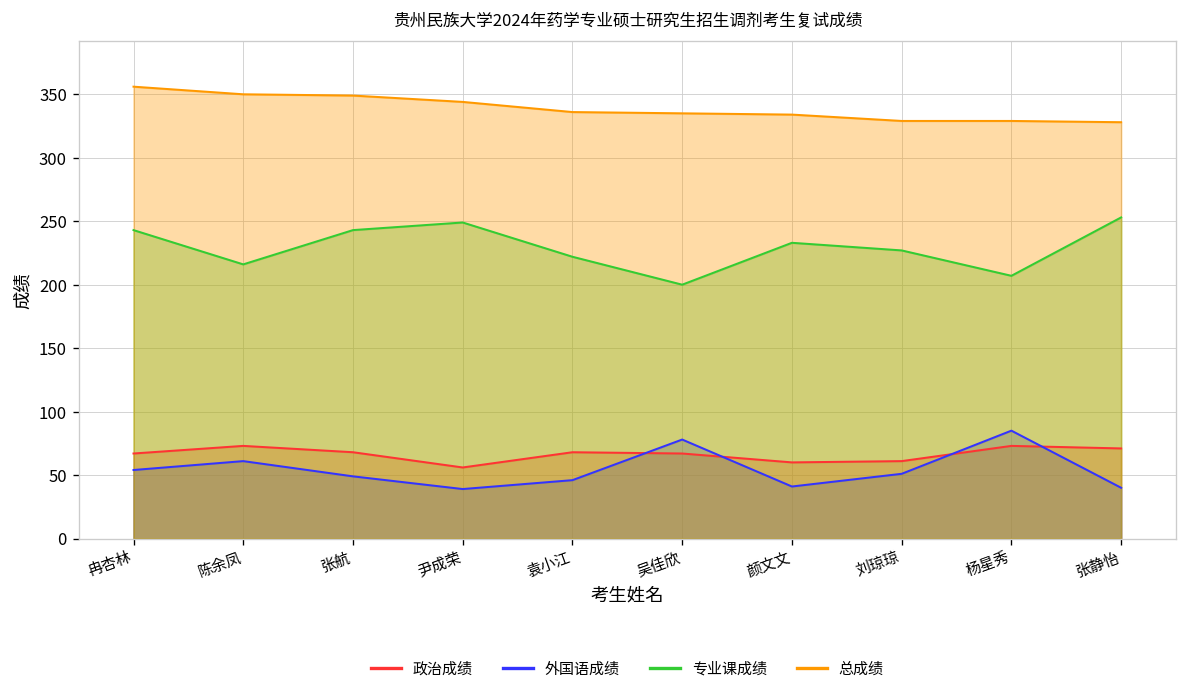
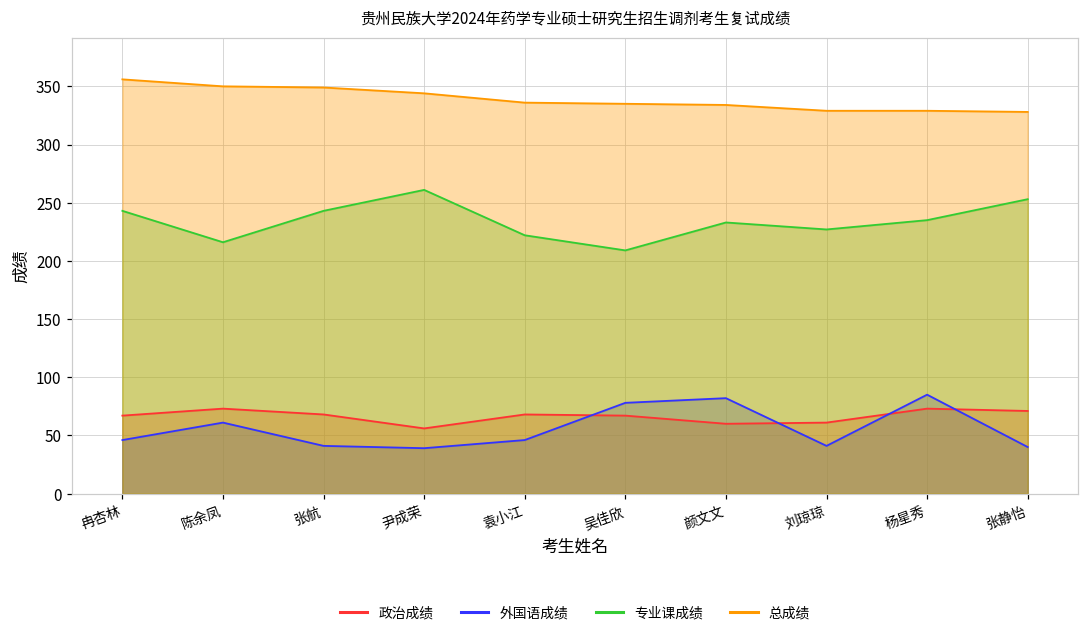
  {
    "外国语成绩": {
-     "冉杏林": 54,
+     "冉杏林": 46,
      "陈余凤": 61,
-     "张航": 49,
+     "张航": 41,
      "尹成荣": 39,
      "袁小江": 46,
      "吴佳欣": 78,
-     "颜文文": 41,
-     "刘琼琼": 51,
+     "颜文文": 82,
+     "刘琼琼": 41,
      "杨星秀": 85,
      "张静怡": 40
    },
    "专业课成绩": {
      "冉杏林": 243,
      "陈余凤": 216,
      "张航": 243,
-     "尹成荣": 249,
+     "尹成荣": 261,
      "袁小江": 222,
-     "吴佳欣": 200,
+     "吴佳欣": 209,
      "颜文文": 233,
      "刘琼琼": 227,
-     "杨星秀": 207,
+     "杨星秀": 235,
      "张静怡": 253
    }
  }
